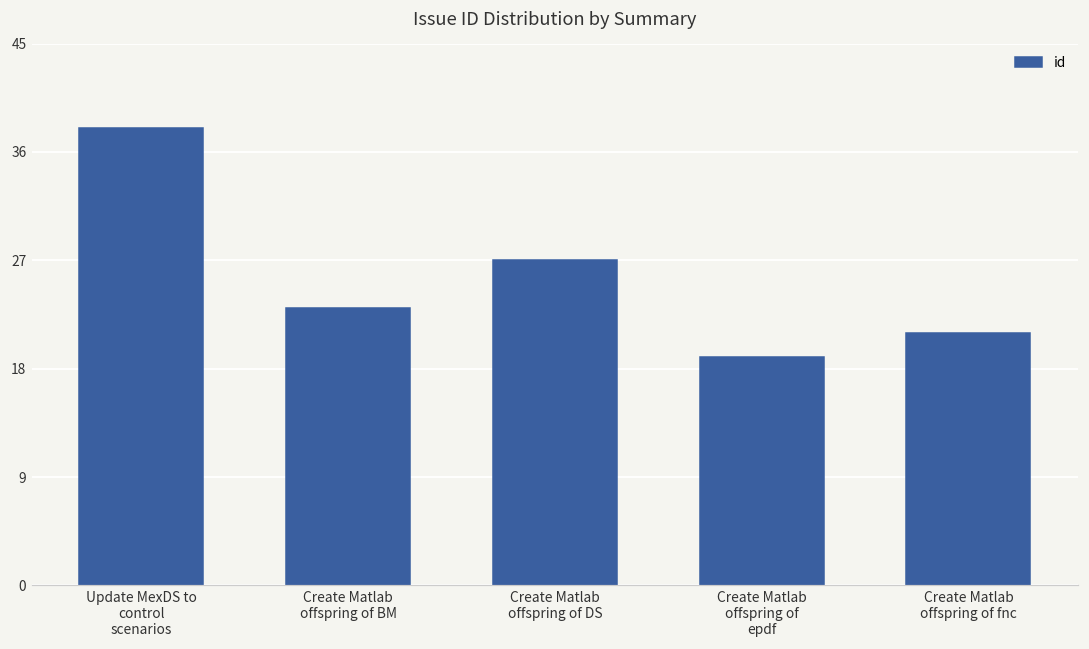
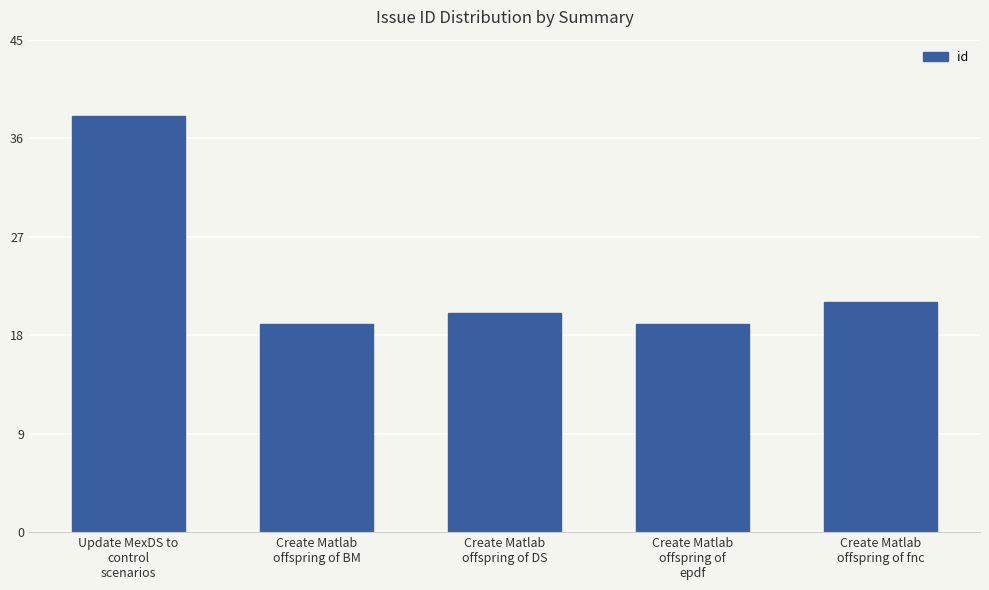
  {
    "Update MexDS to control scenarios": 38,
-   "Create Matlab offspring of BM": 23,
-   "Create Matlab offspring of DS": 27,
+   "Create Matlab offspring of BM": 19,
+   "Create Matlab offspring of DS": 20,
    "Create Matlab offspring of epdf": 19,
    "Create Matlab offspring of fnc": 21
  }
